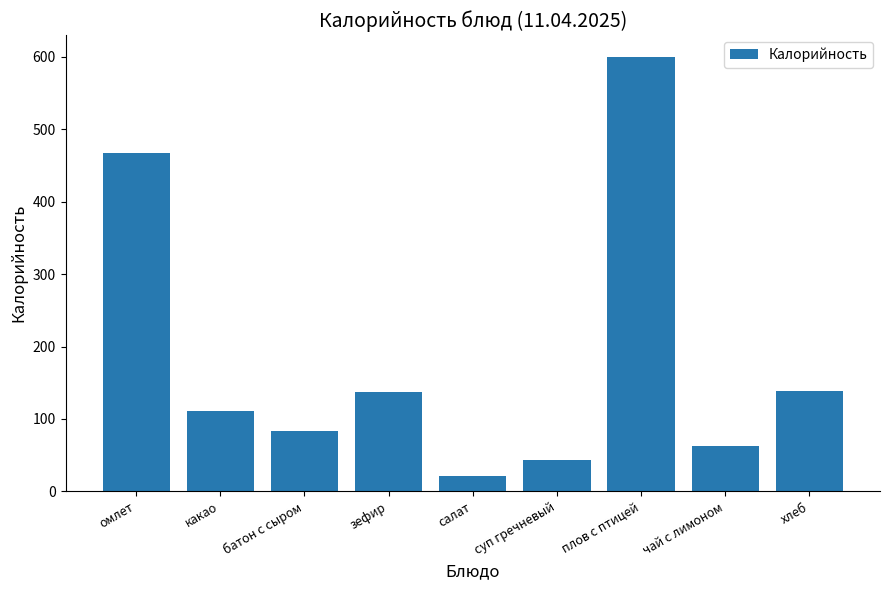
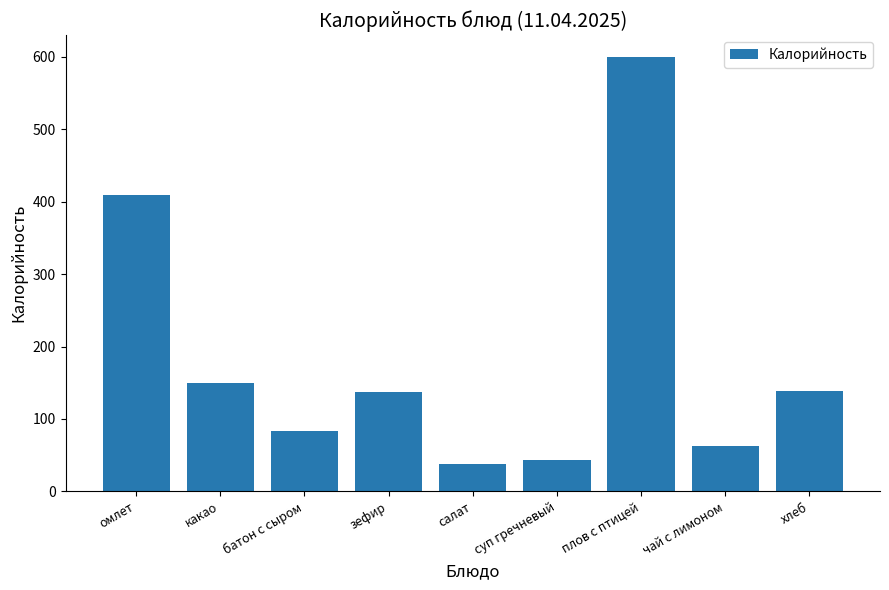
  {
-   "омлет": 470,
-   "какао": 110,
+   "омлет": 410,
+   "какао": 150,
    "батон с сыром": 80,
    "зефир": 140,
-   "салат": 20,
+   "салат": 40,
    "суп гречневый": 40,
    "плов с птицей": 600,
    "чай с лимоном": 60,
    "хлеб": 140
  }
